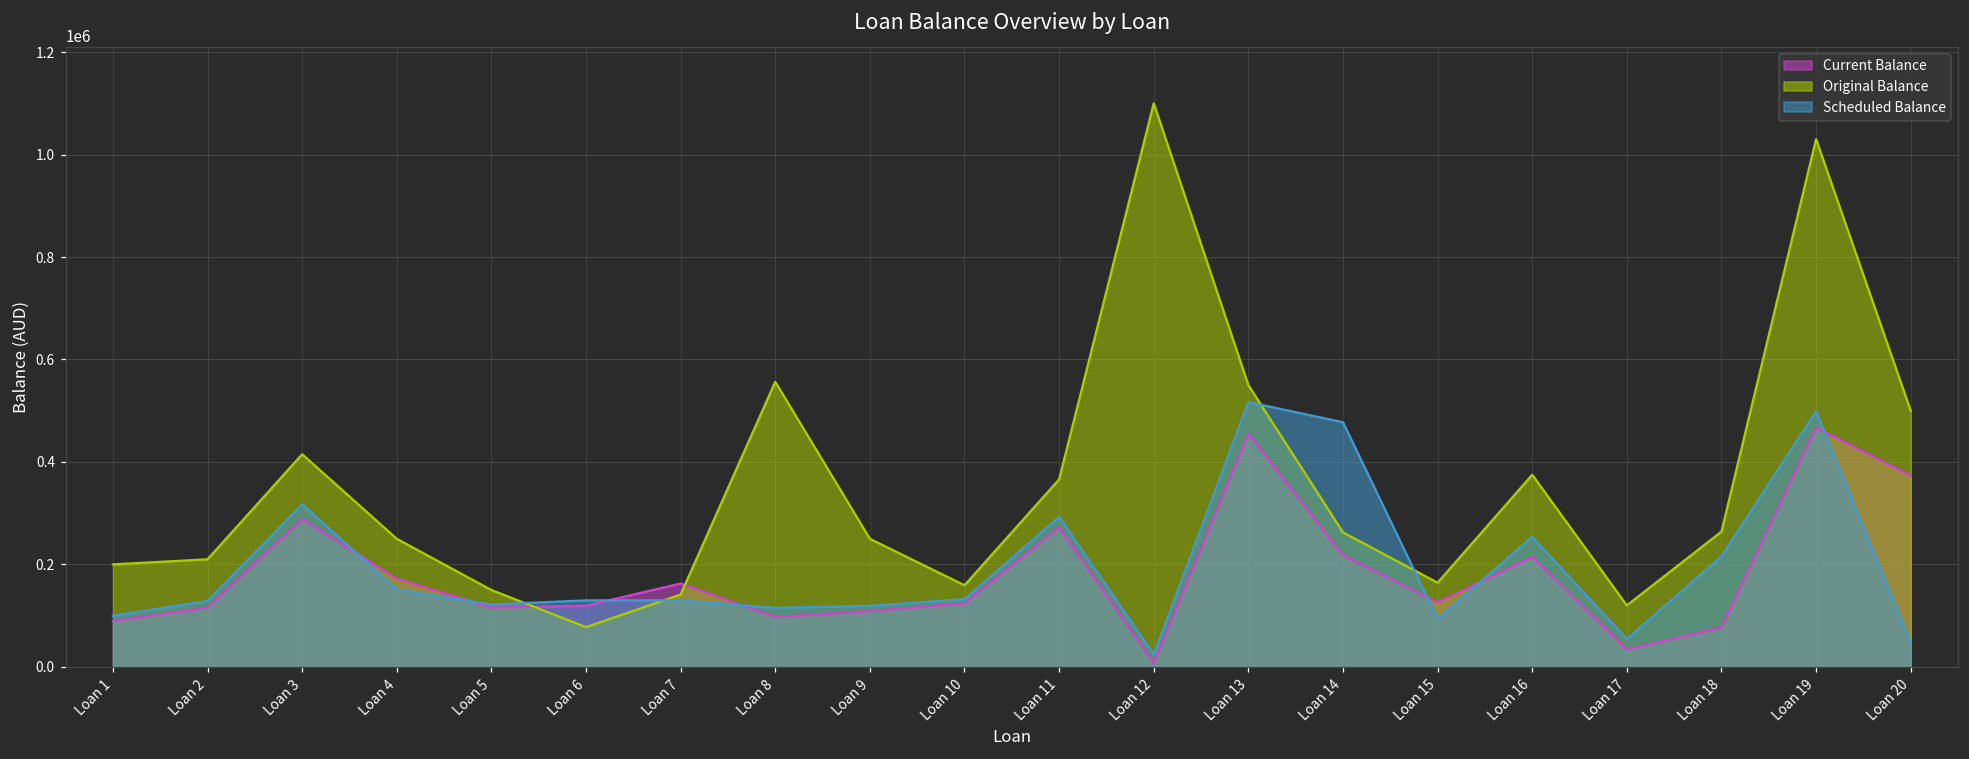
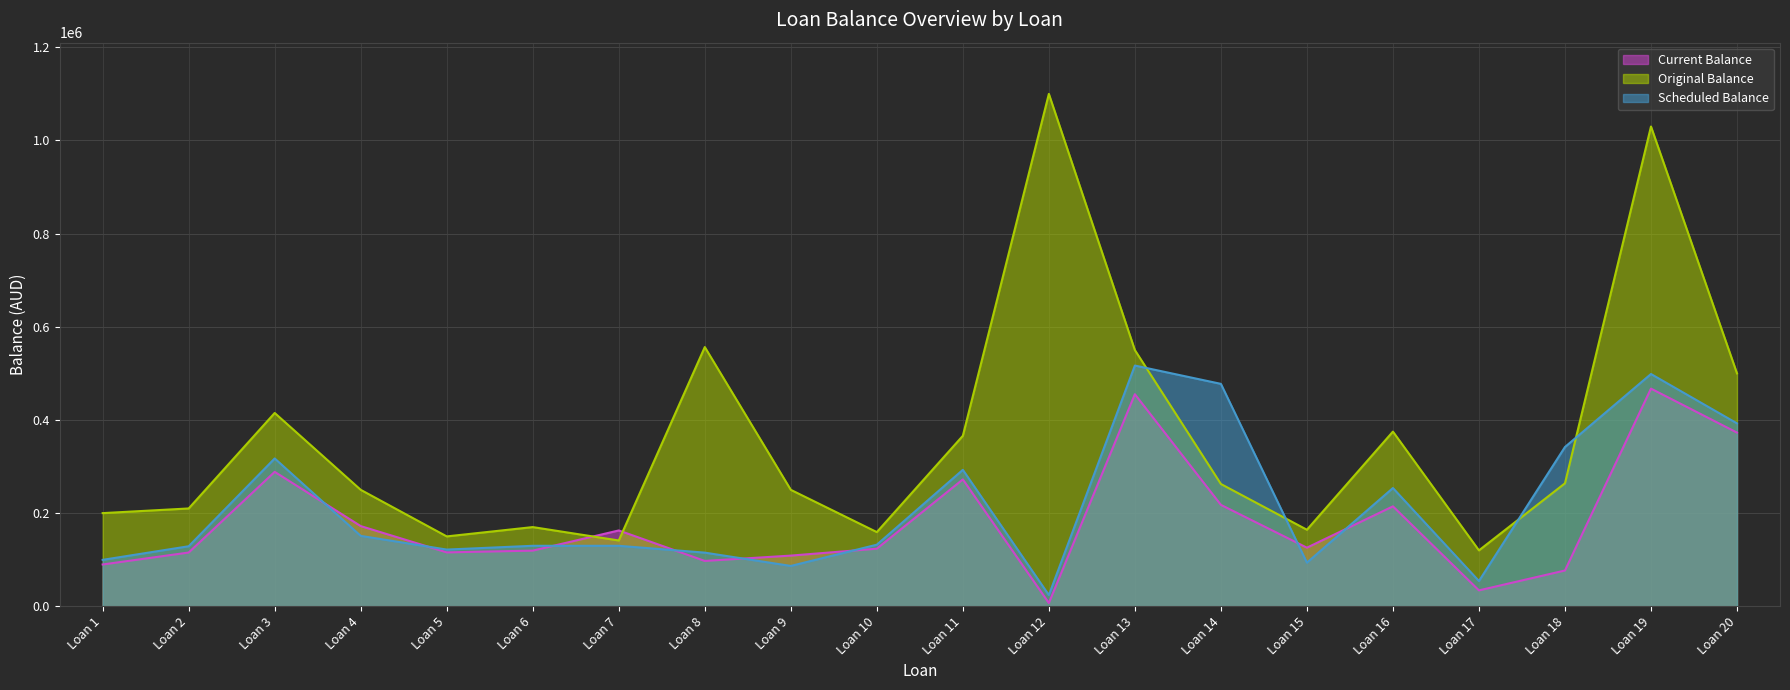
  {
    "Current Balance": {
      "Loan 1": 90000,
      "Loan 2": 120000,
      "Loan 3": 290000,
      "Loan 4": 170000,
      "Loan 5": 120000,
      "Loan 6": 120000,
      "Loan 7": 160000,
      "Loan 8": 100000,
      "Loan 9": 110000,
      "Loan 10": 120000,
      "Loan 11": 270000,
      "Loan 12": 10000,
      "Loan 13": 460000,
      "Loan 14": 220000,
      "Loan 15": 130000,
      "Loan 16": 210000,
      "Loan 17": 30000,
      "Loan 18": 80000,
      "Loan 19": 470000,
      "Loan 20": 370000
    },
    "Original Balance": {
      "Loan 1": 200000,
      "Loan 2": 210000,
      "Loan 3": 420000,
      "Loan 4": 250000,
      "Loan 5": 150000,
-     "Loan 6": 80000,
+     "Loan 6": 170000,
      "Loan 7": 140000,
      "Loan 8": 560000,
      "Loan 9": 250000,
      "Loan 10": 160000,
      "Loan 11": 370000,
      "Loan 12": 1100000,
      "Loan 13": 550000,
      "Loan 14": 260000,
      "Loan 15": 160000,
      "Loan 16": 380000,
      "Loan 17": 120000,
      "Loan 18": 260000,
      "Loan 19": 1030000,
      "Loan 20": 500000
    },
    "Scheduled Balance": {
      "Loan 1": 100000,
      "Loan 2": 130000,
      "Loan 3": 320000,
      "Loan 4": 150000,
      "Loan 5": 120000,
      "Loan 6": 130000,
      "Loan 7": 130000,
      "Loan 8": 120000,
-     "Loan 9": 120000,
+     "Loan 9": 90000,
      "Loan 10": 130000,
      "Loan 11": 290000,
      "Loan 12": 20000,
      "Loan 13": 520000,
      "Loan 14": 480000,
      "Loan 15": 90000,
      "Loan 16": 250000,
      "Loan 17": 50000,
-     "Loan 18": 220000,
+     "Loan 18": 340000,
      "Loan 19": 500000,
-     "Loan 20": 50000
+     "Loan 20": 390000
    }
  }
